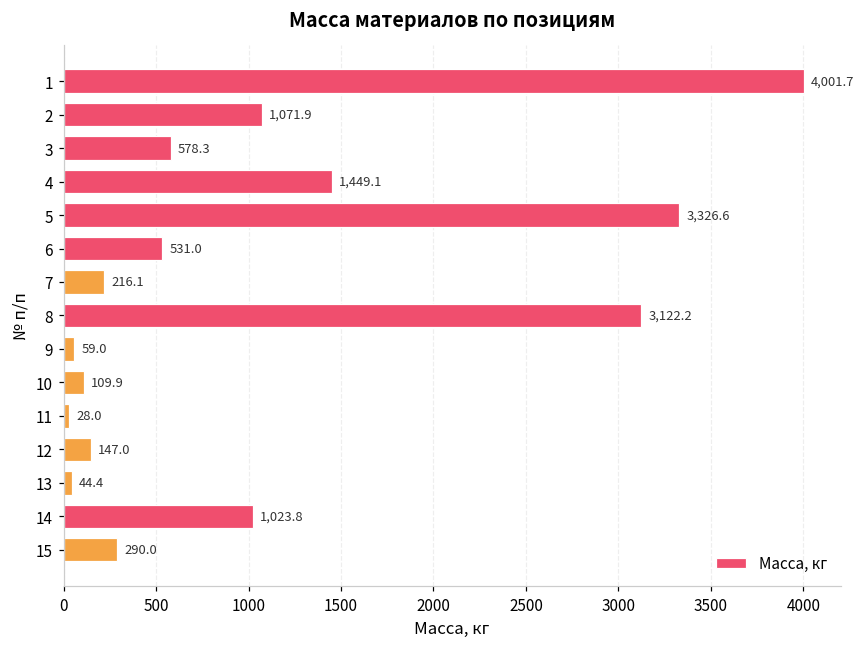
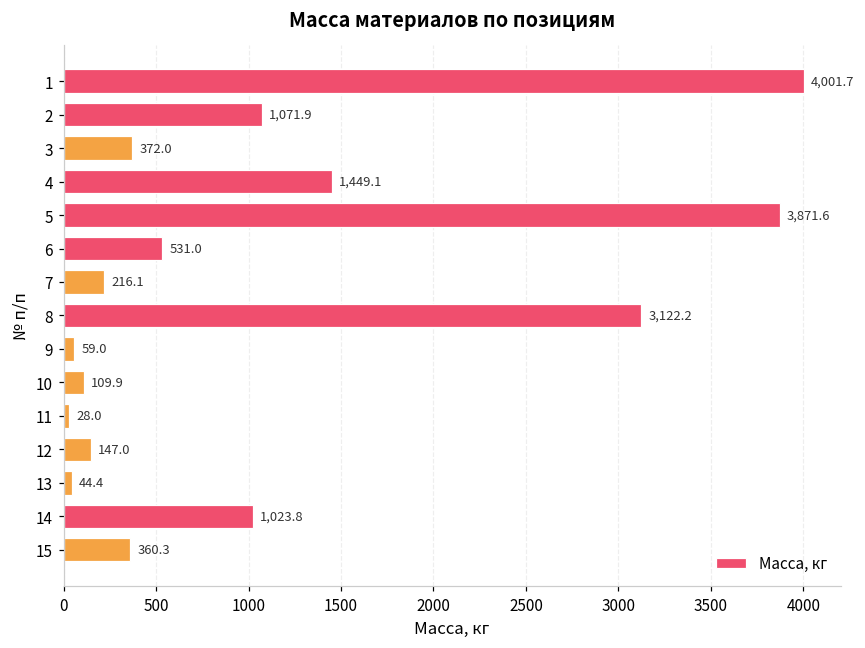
  {
    "1": "4,001.7",
    "2": "1,071.9",
-   "3": "578.3",
+   "3": "372.0",
    "4": "1,449.1",
-   "5": "3,326.6",
+   "5": "3,871.6",
    "6": "531.0",
    "7": "216.1",
    "8": "3,122.2",
    "9": "59.0",
    "10": "109.9",
    "11": "28.0",
    "12": "147.0",
    "13": "44.4",
    "14": "1,023.8",
-   "15": "290.0"
+   "15": "360.3"
  }
